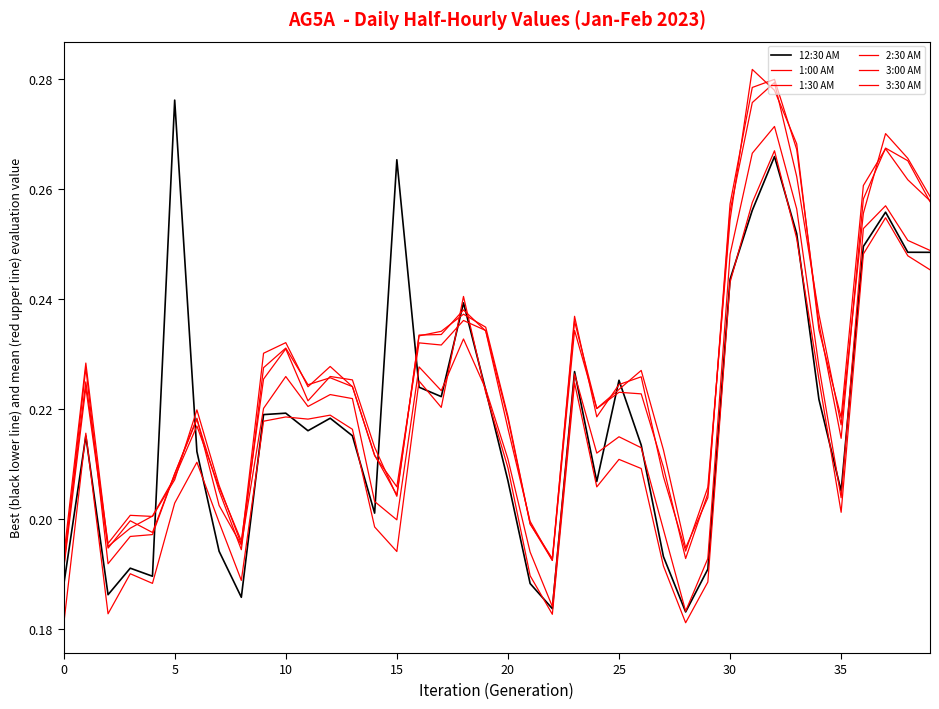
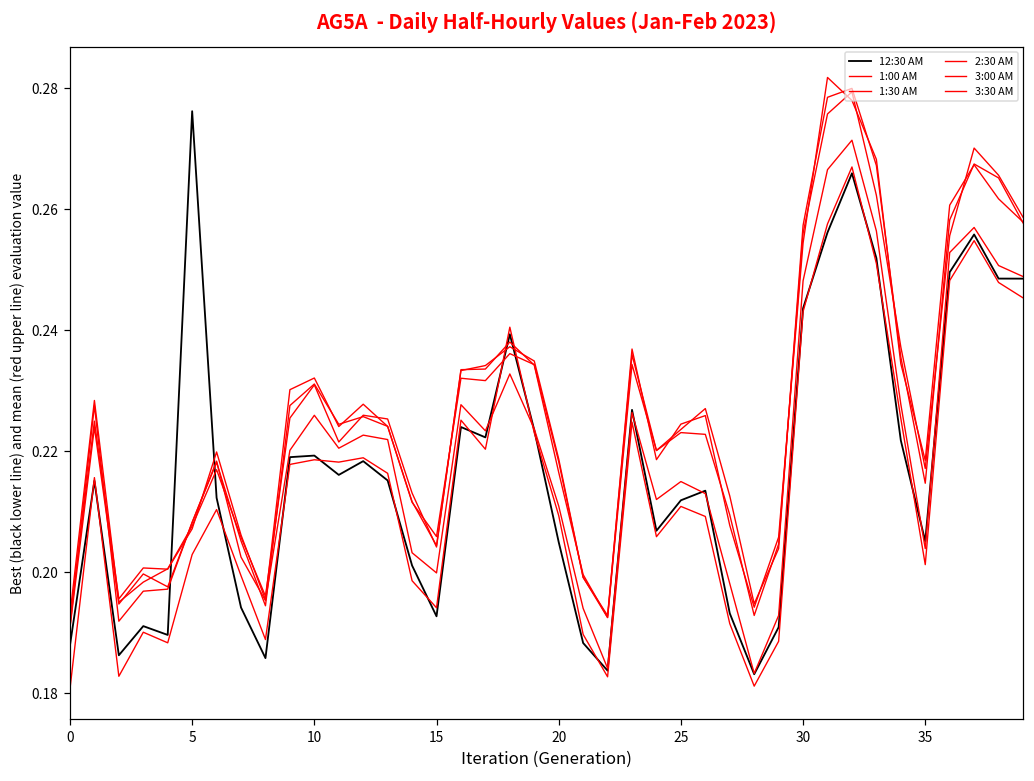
  {
    "12:30 AM": {
      "0": 0.188,
      "5": 0.276,
      "10": 0.219,
-     "15": 0.265,
-     "20": 0.207,
-     "25": 0.225,
+     "15": 0.193,
+     "20": 0.205,
+     "25": 0.212,
      "30": 0.244,
      "35": 0.205
    }
  }
